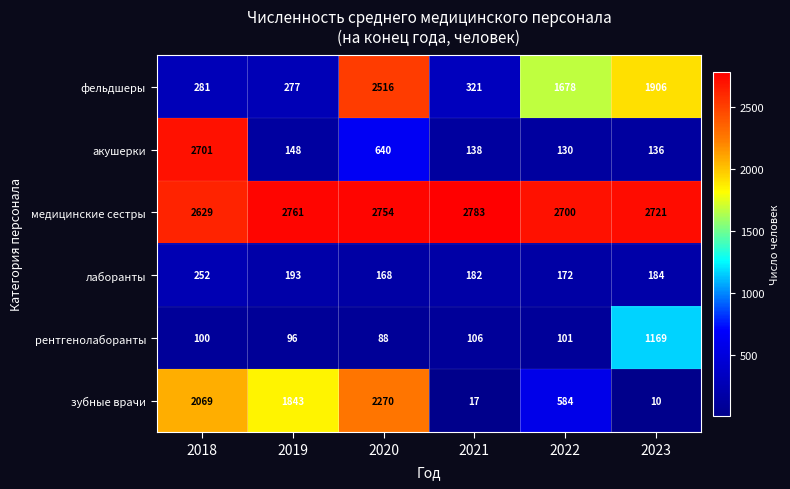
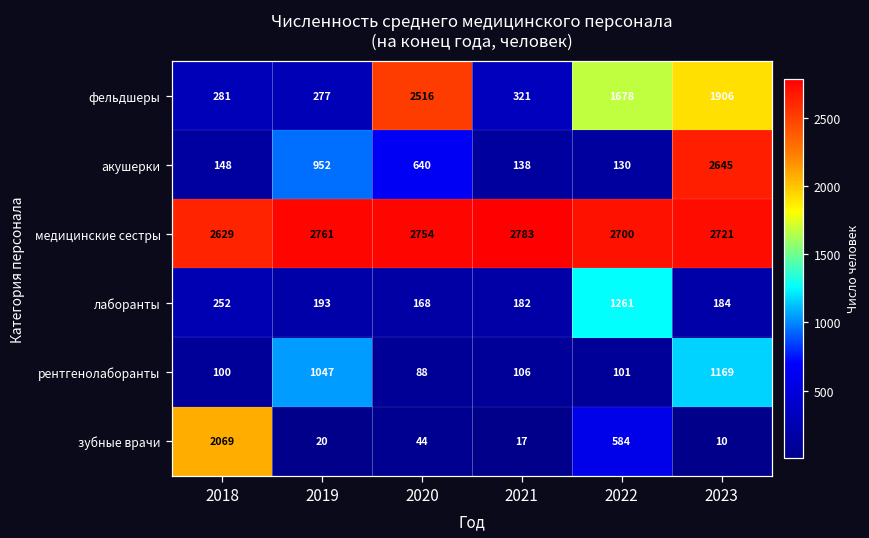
  {
    "фельдшеры": {
      "2018": 281,
      "2019": 277,
      "2020": 2516,
      "2021": 321,
      "2022": 1678,
      "2023": 1906
    },
    "акушерки": {
-     "2018": 2701,
-     "2019": 148,
+     "2018": 148,
+     "2019": 952,
      "2020": 640,
      "2021": 138,
      "2022": 130,
-     "2023": 136
+     "2023": 2645
    },
    "медицинские сестры": {
      "2018": 2629,
      "2019": 2761,
      "2020": 2754,
      "2021": 2783,
      "2022": 2700,
      "2023": 2721
    },
    "лаборанты": {
      "2018": 252,
      "2019": 193,
      "2020": 168,
      "2021": 182,
-     "2022": 172,
+     "2022": 1261,
      "2023": 184
    },
    "рентгенолаборанты": {
      "2018": 100,
-     "2019": 96,
+     "2019": 1047,
      "2020": 88,
      "2021": 106,
      "2022": 101,
      "2023": 1169
    },
    "зубные врачи": {
      "2018": 2069,
-     "2019": 1843,
-     "2020": 2270,
+     "2019": 20,
+     "2020": 44,
      "2021": 17,
      "2022": 584,
      "2023": 10
    }
  }
